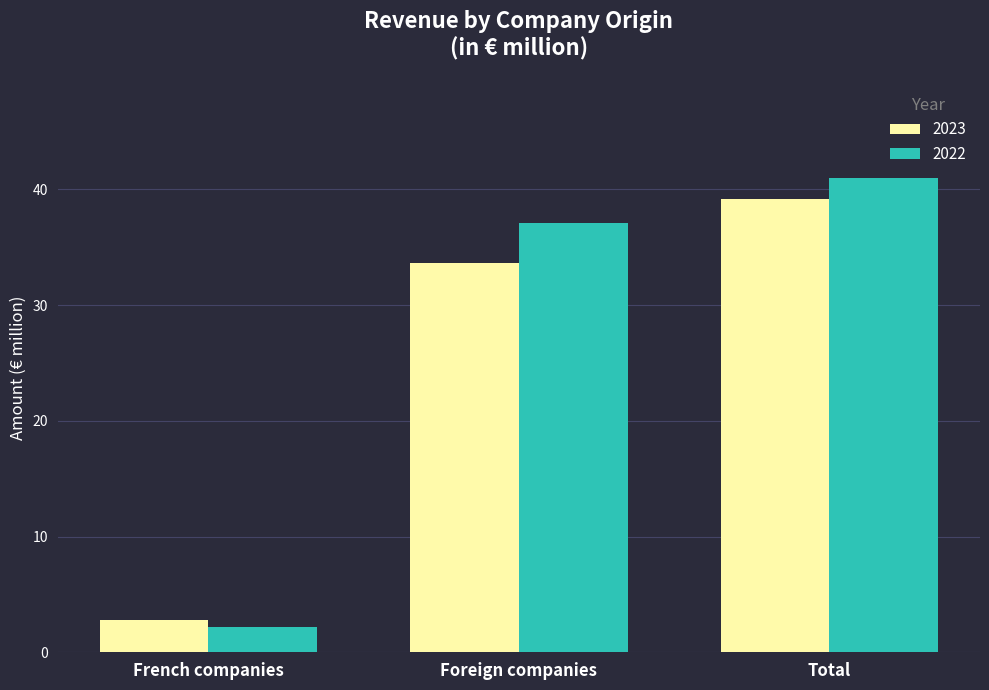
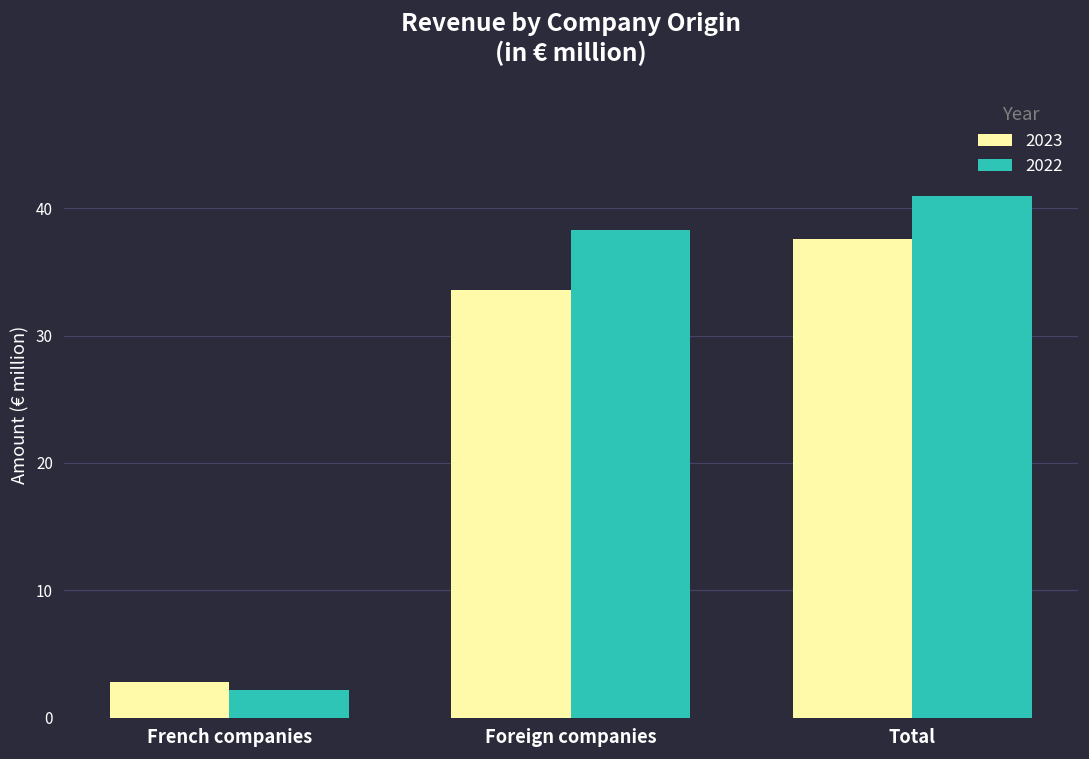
  {
    "2023": {
      "French companies": 2.8,
      "Foreign companies": 33.6,
-     "Total": 39.2
+     "Total": 37.6
    },
    "2022": {
      "French companies": 2.2,
-     "Foreign companies": 37.1,
+     "Foreign companies": 38.3,
      "Total": 41.0
    }
  }
